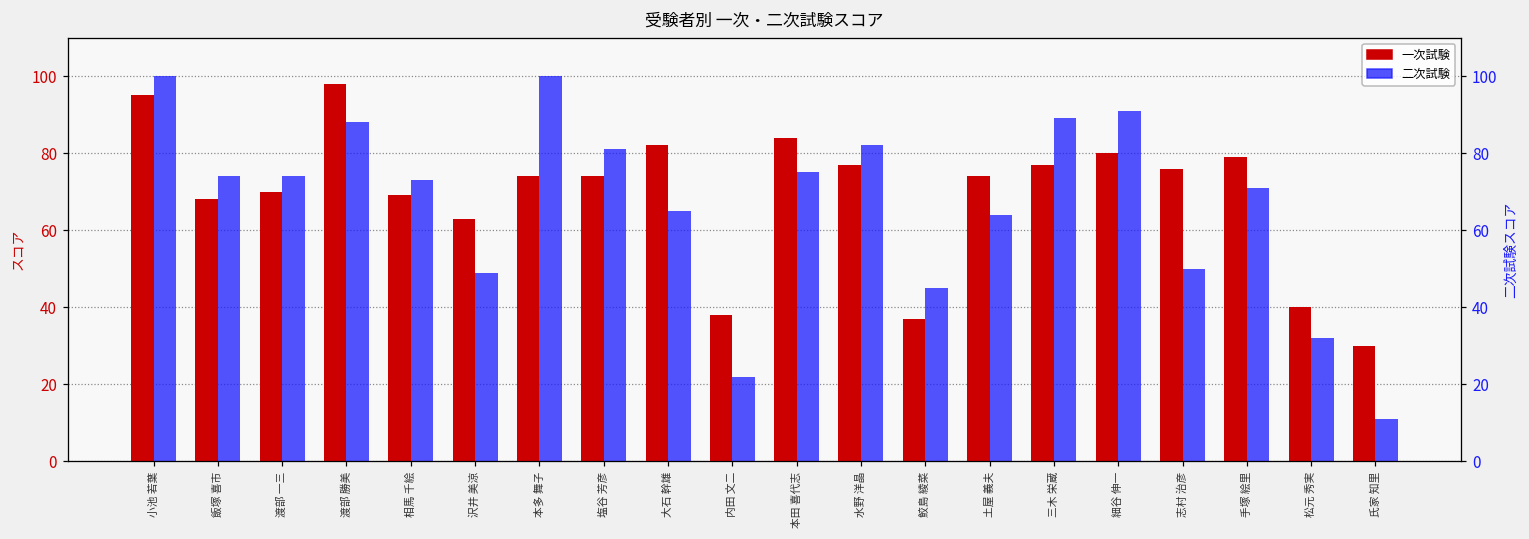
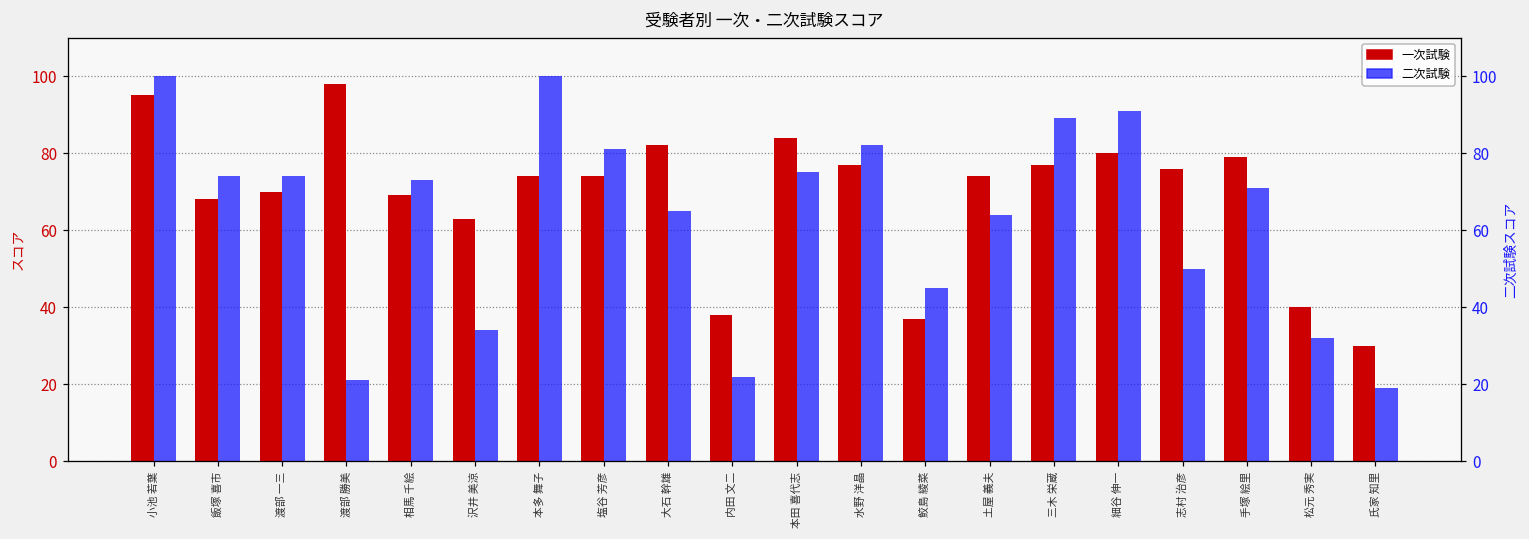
  {
    "一次試験": {
      "小池 若葉": 95,
      "飯塚 喜市": 68,
      "渡部 一三": 70,
      "渡部 勝美": 98,
      "相馬 千絵": 69,
      "沢井 美涼": 63,
      "本多 舞子": 74,
      "塩谷 芳彦": 74,
      "大石 幹雄": 82,
      "内田 文二": 38,
      "本田 喜代志": 84,
      "水野 洋晶": 77,
      "鮫島 綾菜": 37,
      "土屋 義夫": 74,
      "三木 栄蔵": 77,
      "細谷 伸一": 80,
      "志村 治彦": 76,
      "手塚 絵里": 79,
      "松元 秀実": 40,
      "氏家 知里": 30
    },
    "二次試験": {
      "小池 若葉": 100,
      "飯塚 喜市": 74,
      "渡部 一三": 74,
-     "渡部 勝美": 88,
+     "渡部 勝美": 21,
      "相馬 千絵": 73,
-     "沢井 美涼": 49,
+     "沢井 美涼": 34,
      "本多 舞子": 100,
      "塩谷 芳彦": 81,
      "大石 幹雄": 65,
      "内田 文二": 22,
      "本田 喜代志": 75,
      "水野 洋晶": 82,
      "鮫島 綾菜": 45,
      "土屋 義夫": 64,
      "三木 栄蔵": 89,
      "細谷 伸一": 91,
      "志村 治彦": 50,
      "手塚 絵里": 71,
      "松元 秀実": 32,
-     "氏家 知里": 11
+     "氏家 知里": 19
    }
  }
